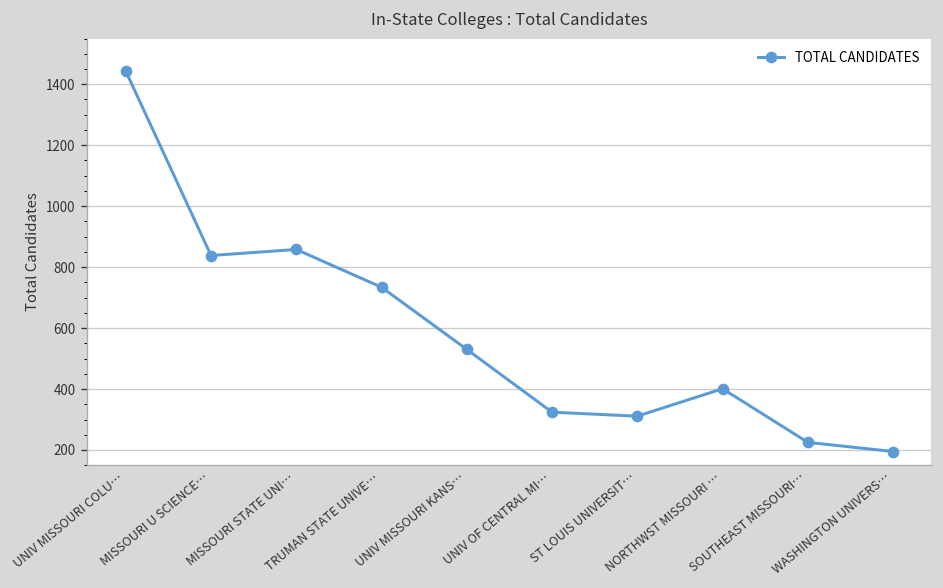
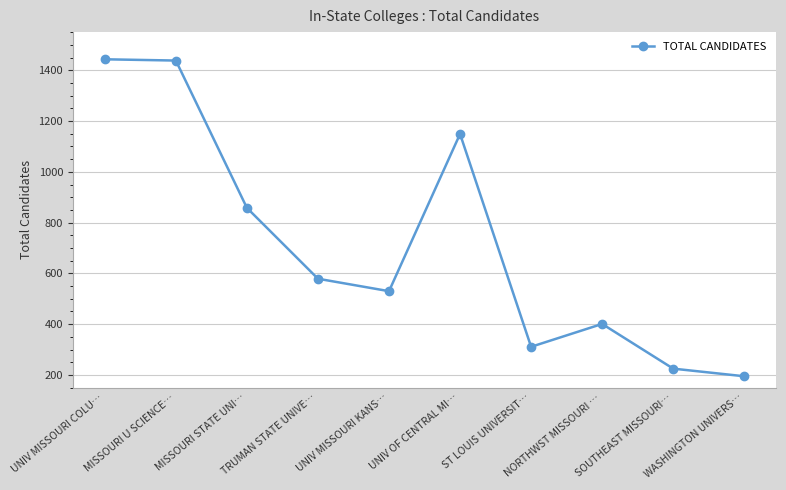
  {
    "UNIV MISSOURI COLU…": 1440,
-   "MISSOURI U SCIENCE…": 840,
+   "MISSOURI U SCIENCE…": 1440,
    "MISSOURI STATE UNI…": 860,
-   "TRUMAN STATE UNIVE…": 730,
+   "TRUMAN STATE UNIVE…": 580,
    "UNIV MISSOURI KANS…": 530,
-   "UNIV OF CENTRAL MI…": 320,
+   "UNIV OF CENTRAL MI…": 1150,
    "ST LOUIS UNIVERSIT…": 310,
    "NORTHWST MISSOURI …": 400,
    "SOUTHEAST MISSOURI…": 230,
    "WASHINGTON UNIVERS…": 200
  }
